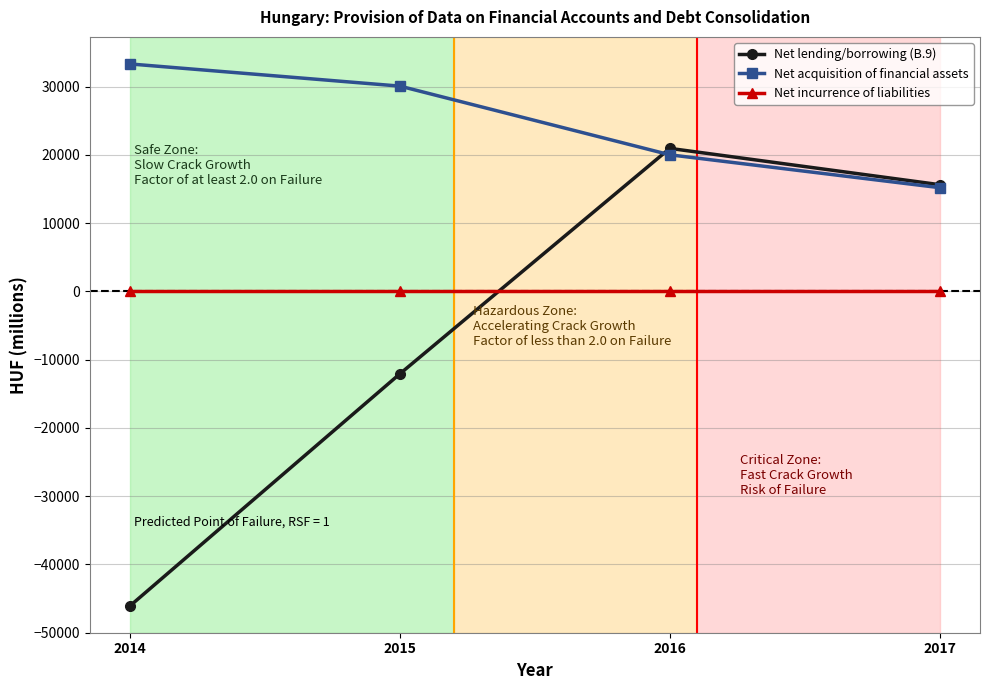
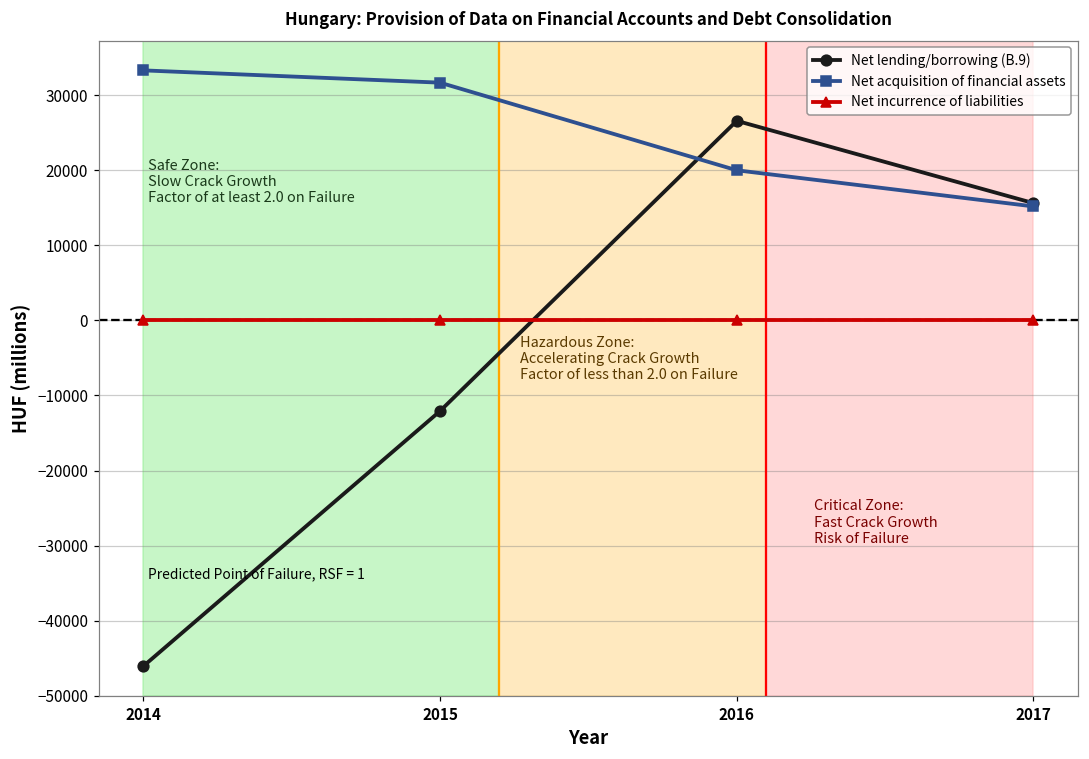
  {
    "Net lending/borrowing (B.9)": {
      "2014": -46000,
      "2015": -12000,
-     "2016": 21000,
+     "2016": 27000,
      "2017": 16000
    },
    "Net acquisition of financial assets": {
      "2014": 33000,
-     "2015": 30000,
+     "2015": 32000,
      "2016": 20000,
      "2017": 15000
    },
    "Net incurrence of liabilities": {
      "2014": 0,
      "2015": 0,
      "2017": 0
    }
  }
